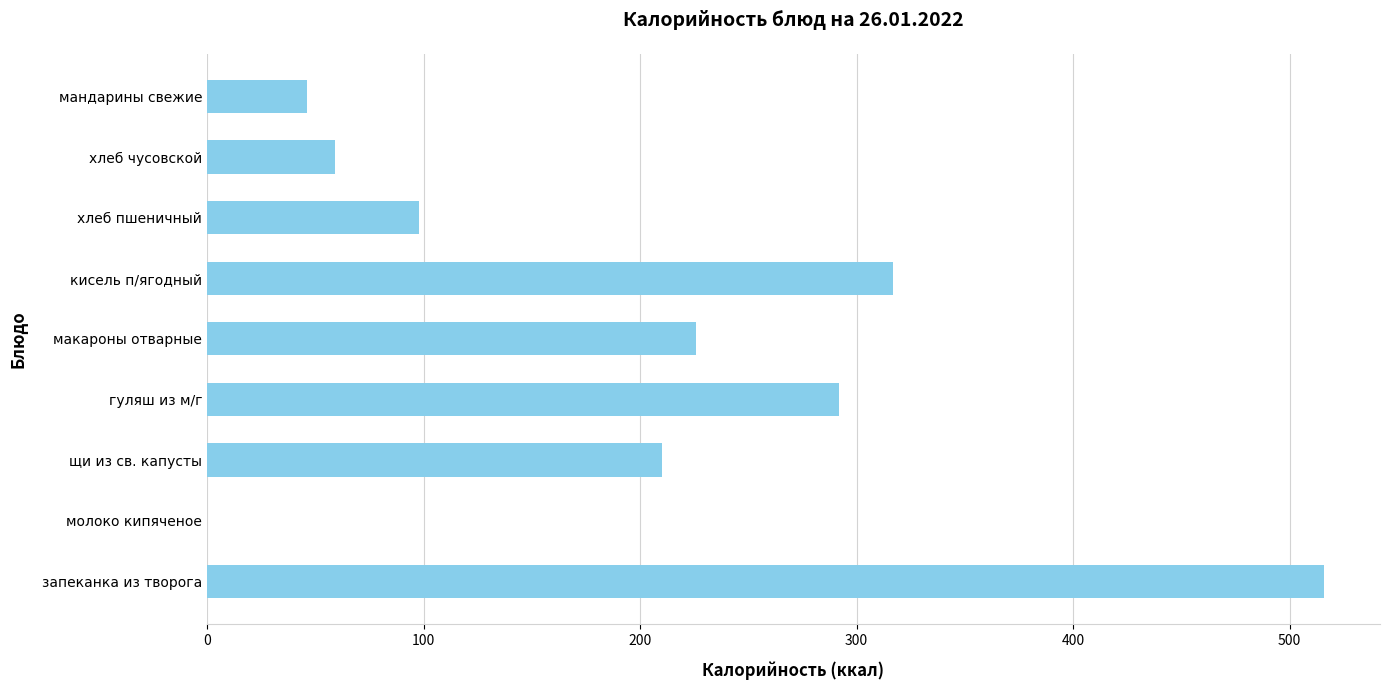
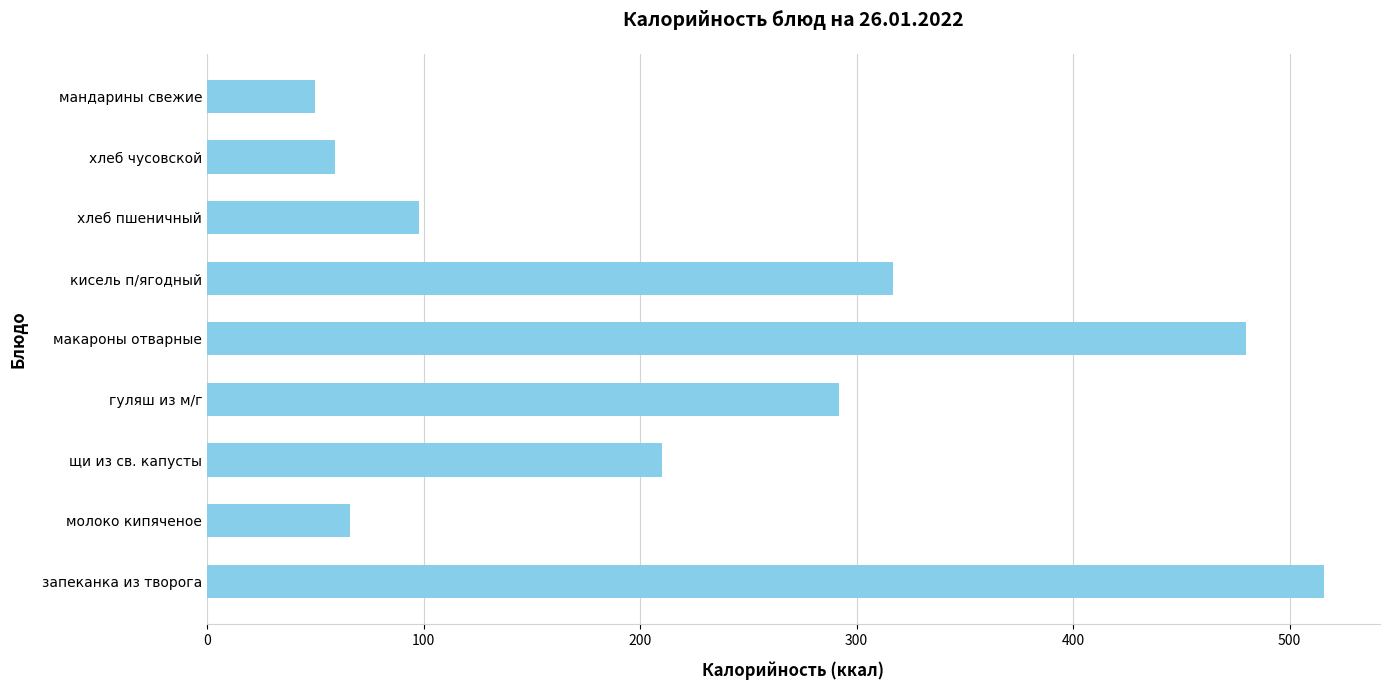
  {
-   "мандарины свежие": 46,
+   "мандарины свежие": 50,
    "хлеб чусовской": 59,
    "хлеб пшеничный": 98,
    "кисель п/ягодный": 317,
-   "макароны отварные": 226,
+   "макароны отварные": 480,
    "гуляш из м/г": 292,
    "щи из св. капусты": 210,
-   "молоко кипяченое": 0,
+   "молоко кипяченое": 66,
    "запеканка из творога": 516
  }
